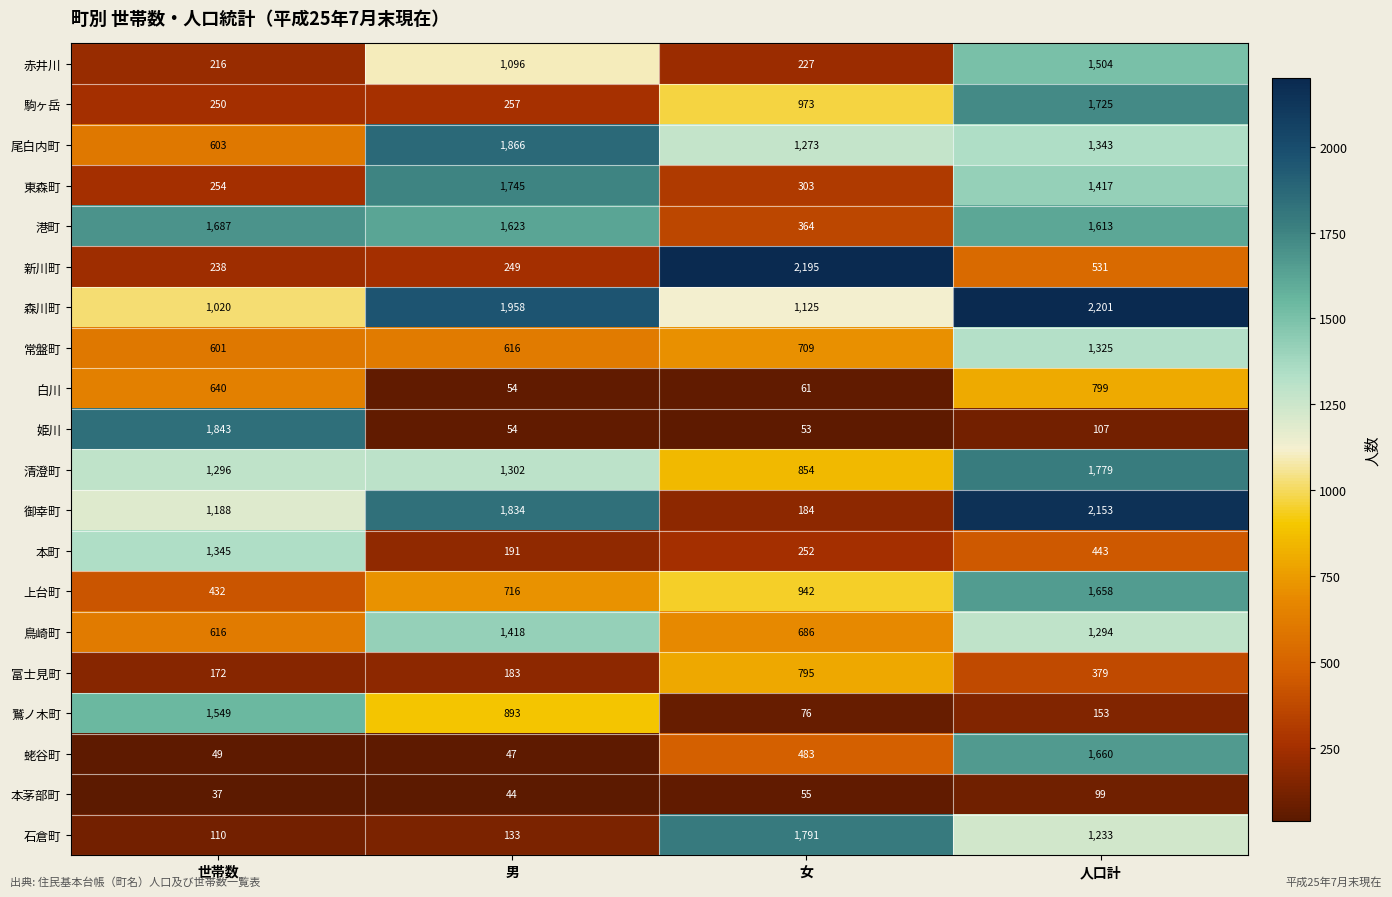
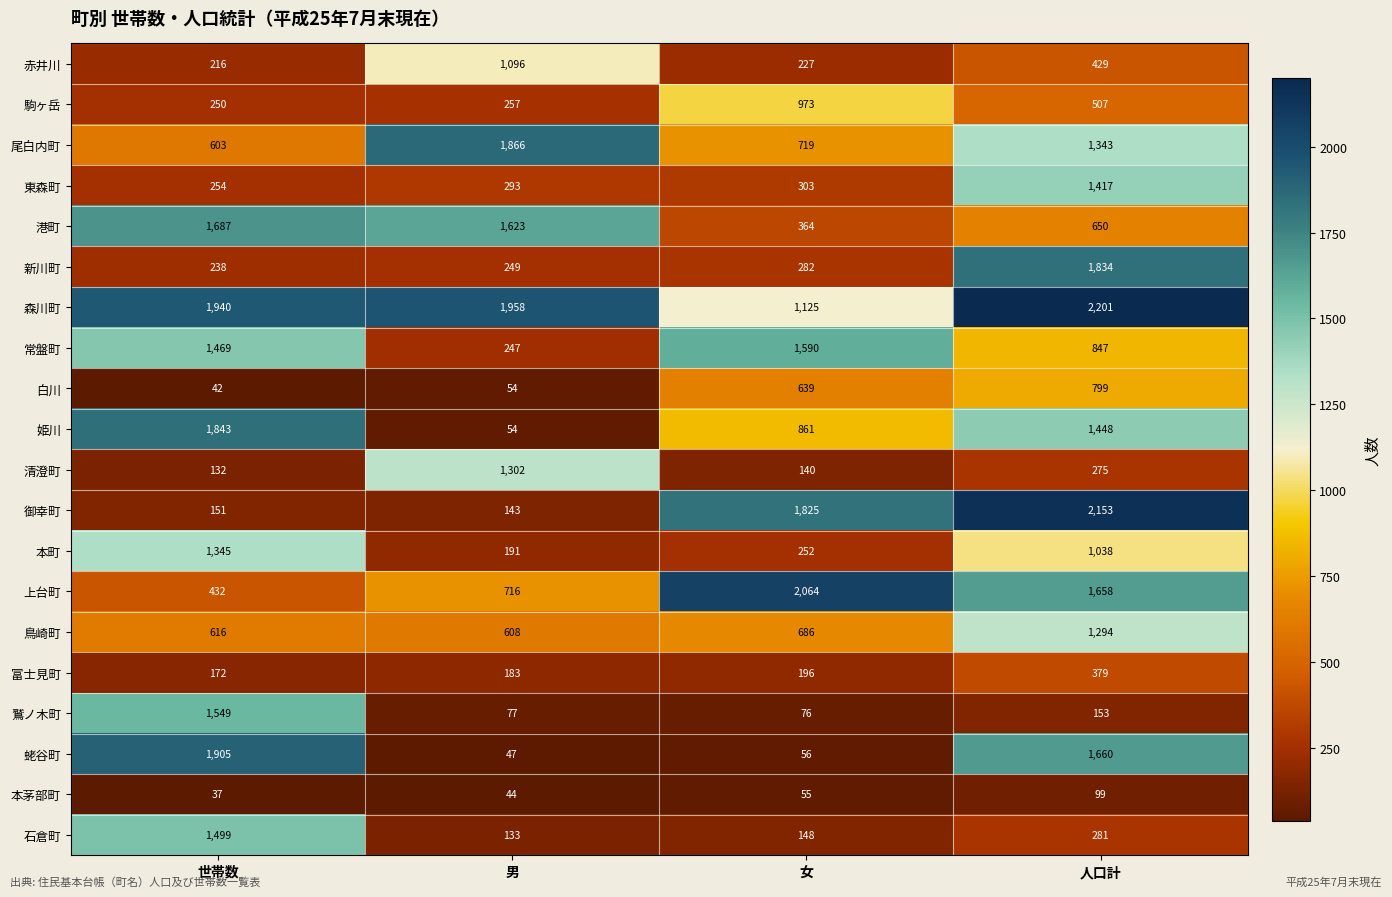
  {
    "赤井川": {
      "世帯数": "216",
      "男": "1,096",
      "女": "227",
-     "人口計": "1,504"
+     "人口計": "429"
    },
    "駒ヶ岳": {
      "世帯数": "250",
      "男": "257",
      "女": "973",
-     "人口計": "1,725"
+     "人口計": "507"
    },
    "尾白内町": {
      "世帯数": "603",
      "男": "1,866",
-     "女": "1,273",
+     "女": "719",
      "人口計": "1,343"
    },
    "東森町": {
      "世帯数": "254",
-     "男": "1,745",
+     "男": "293",
      "女": "303",
      "人口計": "1,417"
    },
    "港町": {
      "世帯数": "1,687",
      "男": "1,623",
      "女": "364",
-     "人口計": "1,613"
+     "人口計": "650"
    },
    "新川町": {
      "世帯数": "238",
      "男": "249",
-     "女": "2,195",
-     "人口計": "531"
+     "女": "282",
+     "人口計": "1,834"
    },
    "森川町": {
-     "世帯数": "1,020",
+     "世帯数": "1,940",
      "男": "1,958",
      "女": "1,125",
      "人口計": "2,201"
    },
    "常盤町": {
-     "世帯数": "601",
-     "男": "616",
-     "女": "709",
-     "人口計": "1,325"
+     "世帯数": "1,469",
+     "男": "247",
+     "女": "1,590",
+     "人口計": "847"
    },
    "白川": {
-     "世帯数": "640",
+     "世帯数": "42",
      "男": "54",
-     "女": "61",
+     "女": "639",
      "人口計": "799"
    },
    "姫川": {
      "世帯数": "1,843",
      "男": "54",
-     "女": "53",
-     "人口計": "107"
+     "女": "861",
+     "人口計": "1,448"
    },
    "清澄町": {
-     "世帯数": "1,296",
+     "世帯数": "132",
      "男": "1,302",
-     "女": "854",
-     "人口計": "1,779"
+     "女": "140",
+     "人口計": "275"
    },
    "御幸町": {
-     "世帯数": "1,188",
-     "男": "1,834",
-     "女": "184",
+     "世帯数": "151",
+     "男": "143",
+     "女": "1,825",
      "人口計": "2,153"
    },
    "本町": {
      "世帯数": "1,345",
      "男": "191",
      "女": "252",
-     "人口計": "443"
+     "人口計": "1,038"
    },
    "上台町": {
      "世帯数": "432",
      "男": "716",
-     "女": "942",
+     "女": "2,064",
      "人口計": "1,658"
    },
    "鳥崎町": {
      "世帯数": "616",
-     "男": "1,418",
+     "男": "608",
      "女": "686",
      "人口計": "1,294"
    },
    "富士見町": {
      "世帯数": "172",
      "男": "183",
-     "女": "795",
+     "女": "196",
      "人口計": "379"
    },
    "鷲ノ木町": {
      "世帯数": "1,549",
-     "男": "893",
+     "男": "77",
      "女": "76",
      "人口計": "153"
    },
    "蛯谷町": {
-     "世帯数": "49",
+     "世帯数": "1,905",
      "男": "47",
-     "女": "483",
+     "女": "56",
      "人口計": "1,660"
    },
    "本茅部町": {
      "世帯数": "37",
      "男": "44",
      "女": "55",
      "人口計": "99"
    },
    "石倉町": {
-     "世帯数": "110",
+     "世帯数": "1,499",
      "男": "133",
-     "女": "1,791",
-     "人口計": "1,233"
+     "女": "148",
+     "人口計": "281"
    }
  }
